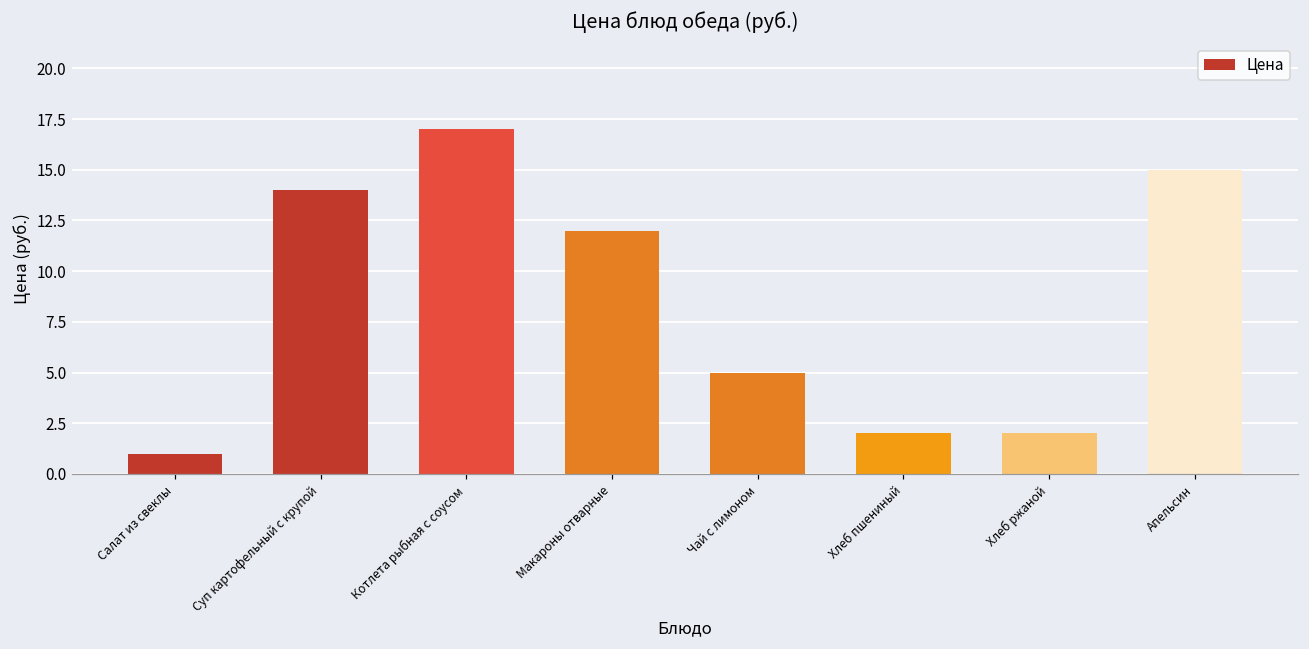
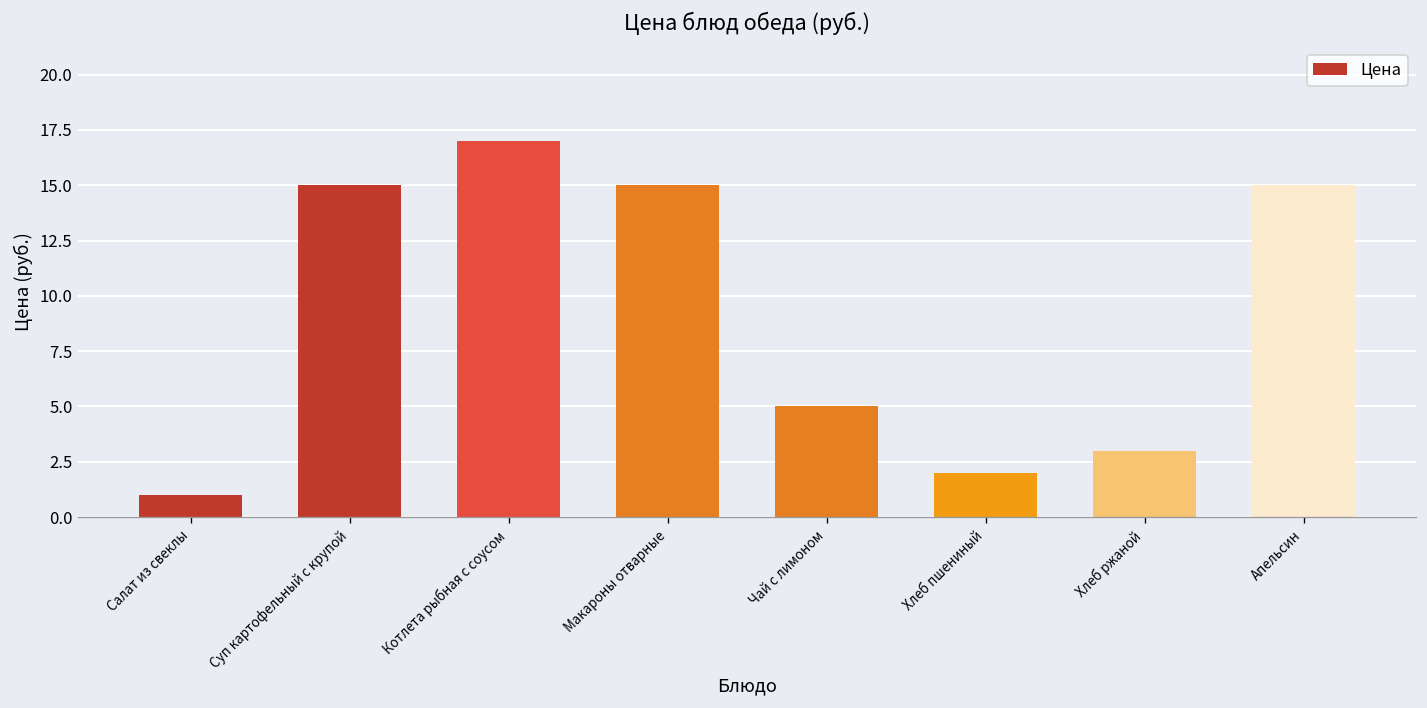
  {
    "Салат из свеклы": 1,
-   "Суп картофельный с крупой": 14,
+   "Суп картофельный с крупой": 15,
    "Котлета рыбная с соусом": 17,
-   "Макароны отварные": 12,
+   "Макароны отварные": 15,
    "Чай с лимоном": 5,
    "Хлеб пшениный": 2,
-   "Хлеб ржаной": 2,
+   "Хлеб ржаной": 3,
    "Апельсин": 15
  }
